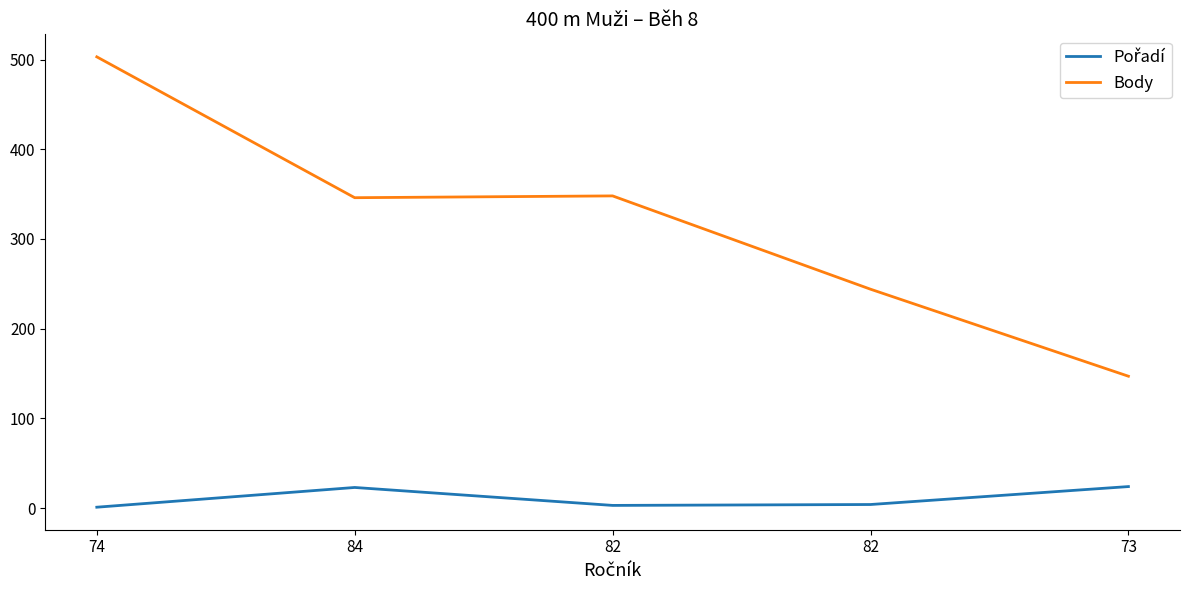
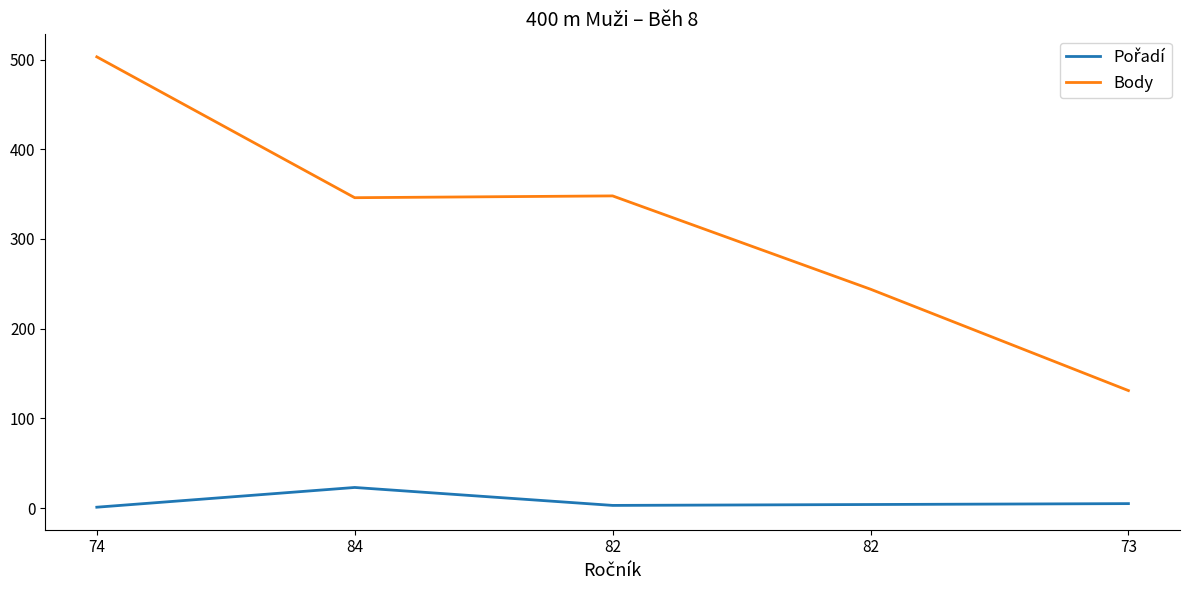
  {
    "Pořadí": {
      "74": 0,
      "84": 20,
-     "73": 20
+     "73": 10
    },
    "Body": {
      "74": 500,
      "84": 350,
-     "73": 150
+     "73": 130
    }
  }
